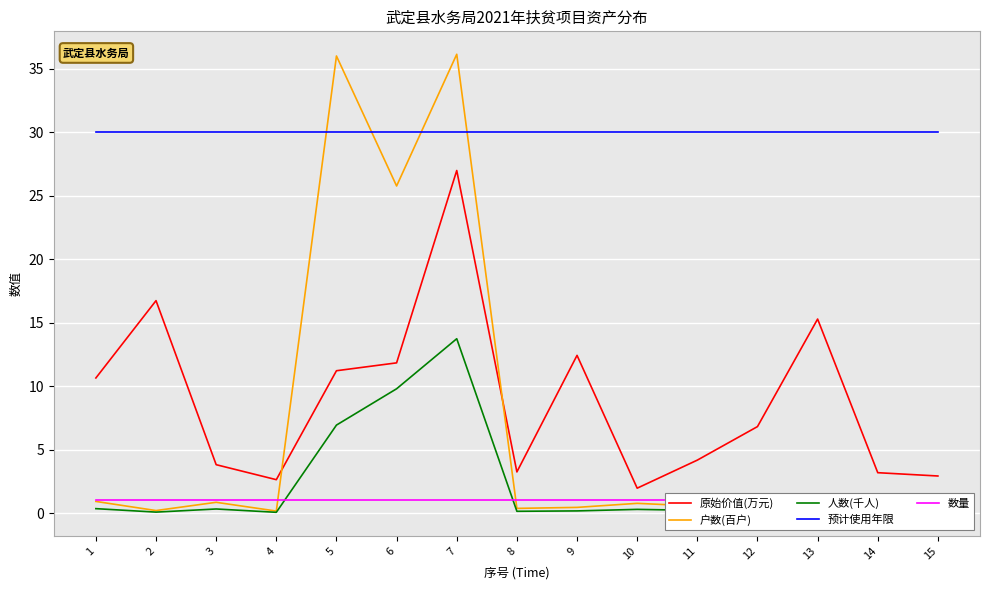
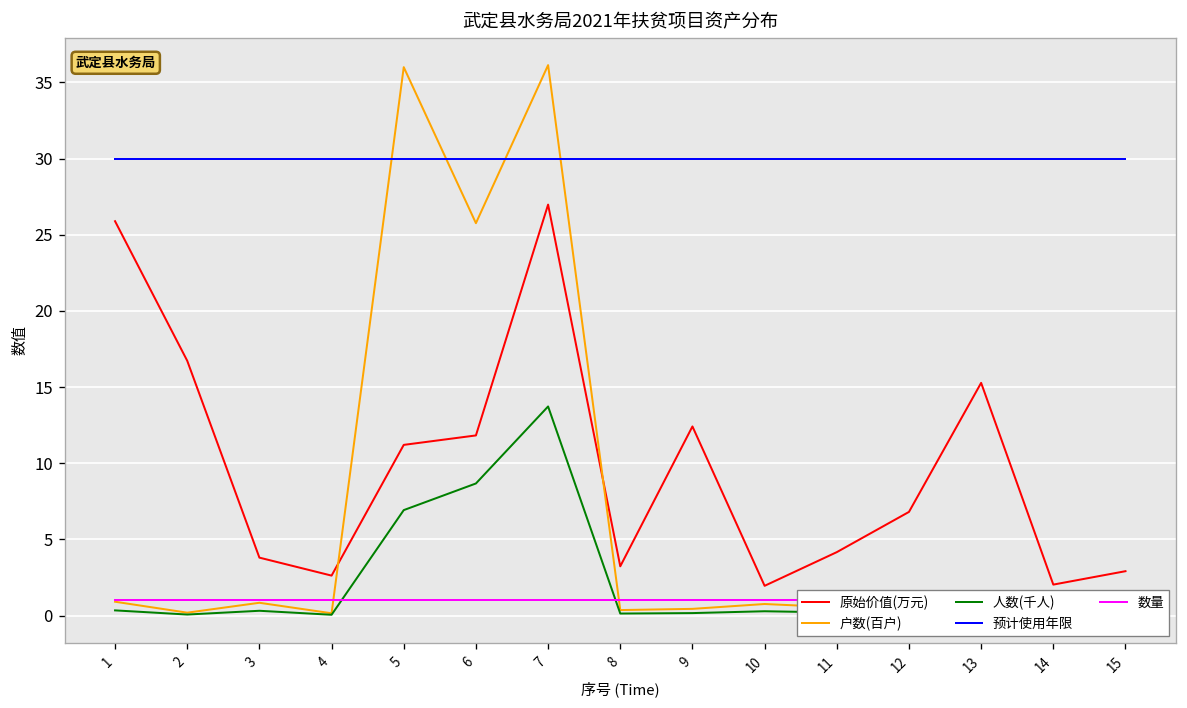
  {
    "原始价值(万元)": {
-     "1": 10.6,
+     "1": 25.9,
      "2": 16.7,
      "3": 3.8,
      "4": 2.6,
      "5": 11.2,
      "6": 11.8,
      "7": 27.0,
      "8": 3.2,
      "9": 12.4,
      "10": 2.0,
      "11": 4.2,
      "12": 6.8,
      "13": 15.3,
-     "14": 3.2,
+     "14": 2.0,
      "15": 2.9
    },
    "户数(百户)": {
      "5": 36.0,
      "6": 25.8,
      "7": 36.1,
      "8": 0.4,
      "9": 0.4,
      "10": 0.8
    },
    "人数(千人)": {
      "1": 0.3,
      "3": 0.3,
      "5": 6.9,
-     "6": 9.8,
+     "6": 8.7,
      "7": 13.7,
      "8": 0.1,
      "9": 0.2,
      "10": 0.3
    },
    "预计使用年限": {
      "1": 30.0,
      "2": 30.0,
      "3": 30.0,
      "4": 30.0,
      "5": 30.0,
      "6": 30.0,
      "7": 30.0,
      "8": 30.0,
      "9": 30.0,
      "10": 30.0,
      "11": 30.0,
      "12": 30.0,
      "13": 30.0,
      "14": 30.0,
      "15": 30.0
    },
    "数量": {
      "2": 1.0,
      "4": 1.0,
      "5": 1.0,
      "6": 1.0,
      "7": 1.0,
      "8": 1.0,
      "9": 1.0,
      "10": 1.0
    }
  }
